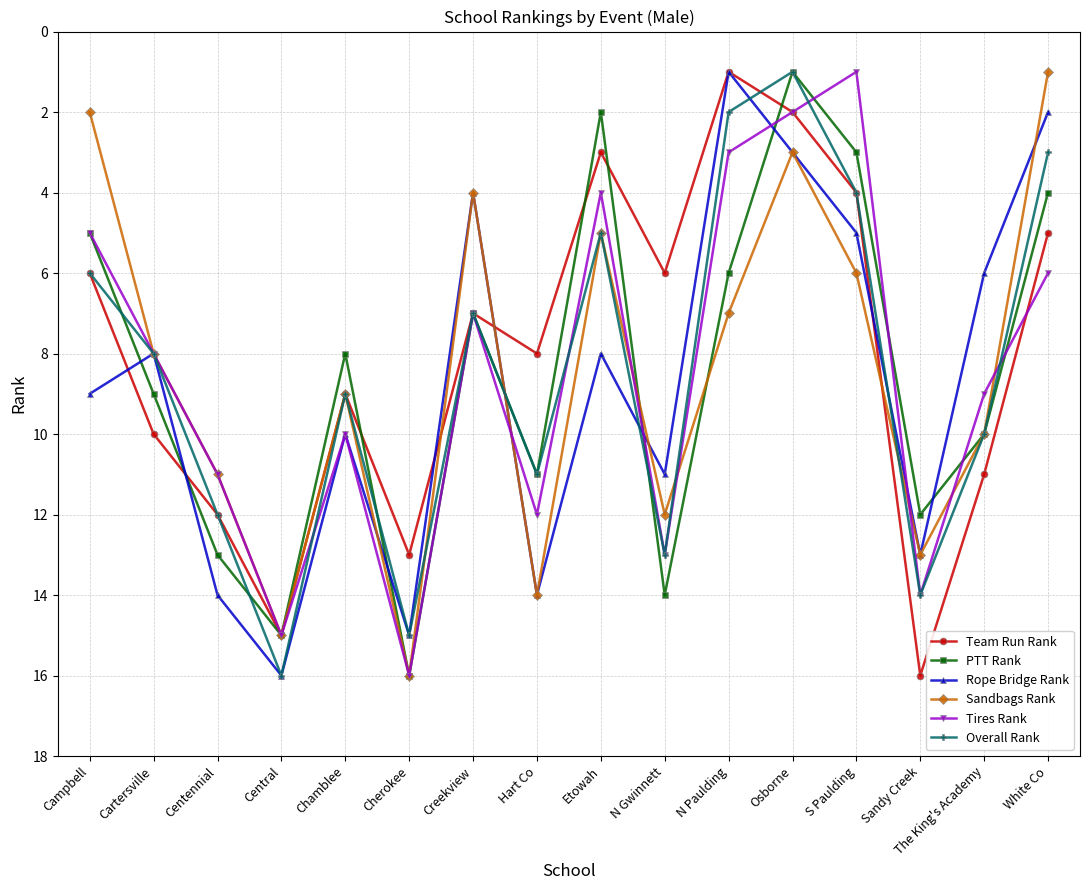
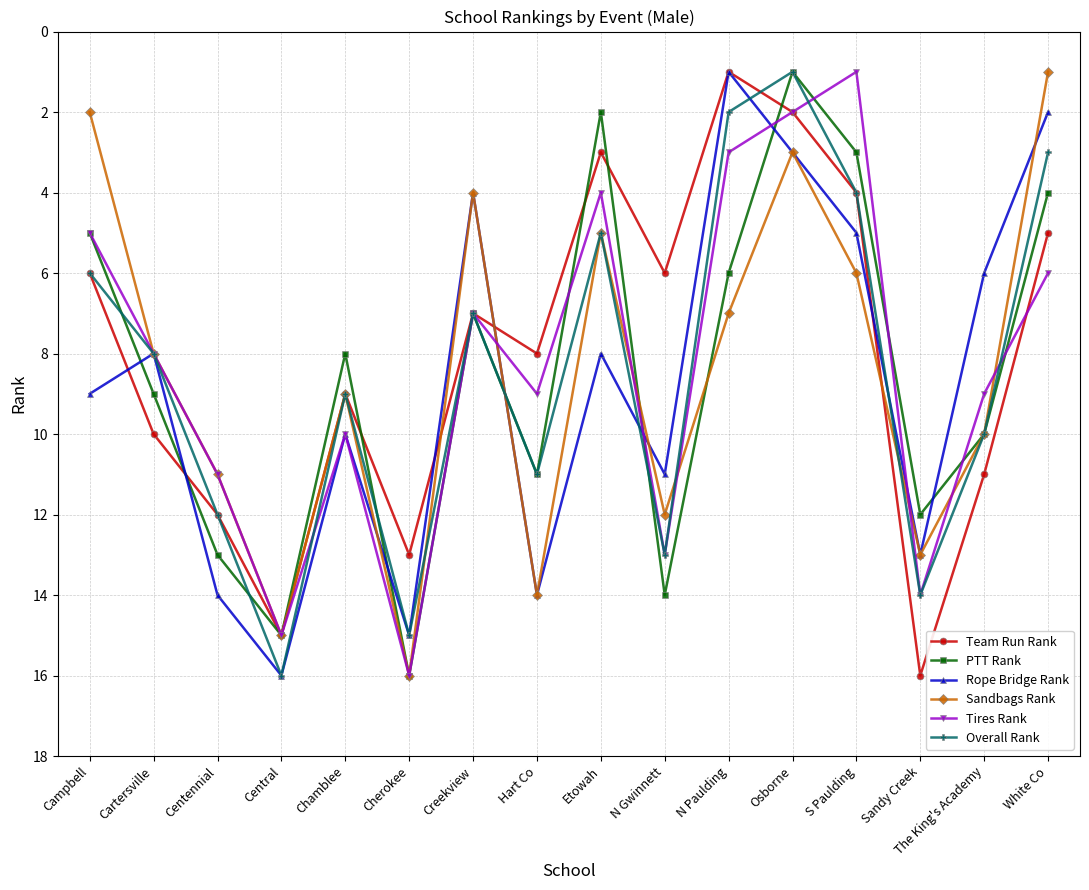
  {
    "Team Run Rank": {
      "Cartersville": 10,
      "Cherokee": 13,
      "Hart Co": 8,
      "Etowah": 3,
      "N Gwinnett": 6,
      "Sandy Creek": 16,
      "The King's Academy": 11,
      "White Co": 5
    },
    "PTT Rank": {
      "Cartersville": 9,
      "Centennial": 13,
      "Chamblee": 8,
      "Etowah": 2,
      "N Gwinnett": 14,
      "N Paulding": 6,
      "S Paulding": 3,
      "Sandy Creek": 12,
      "White Co": 4
    },
    "Rope Bridge Rank": {
      "Campbell": 9,
      "Centennial": 14,
      "Etowah": 8,
      "N Gwinnett": 11,
      "S Paulding": 5,
      "The King's Academy": 6,
      "White Co": 2
    },
    "Sandbags Rank": {
      "Campbell": 2,
      "N Gwinnett": 12,
      "N Paulding": 7,
      "S Paulding": 6,
      "White Co": 1
    },
    "Tires Rank": {
-     "Hart Co": 12,
+     "Hart Co": 9,
      "Etowah": 4,
      "N Paulding": 3,
      "S Paulding": 1,
      "The King's Academy": 9,
      "White Co": 6
    },
    "Overall Rank": {
      "N Paulding": 2,
      "White Co": 3
    }
  }
